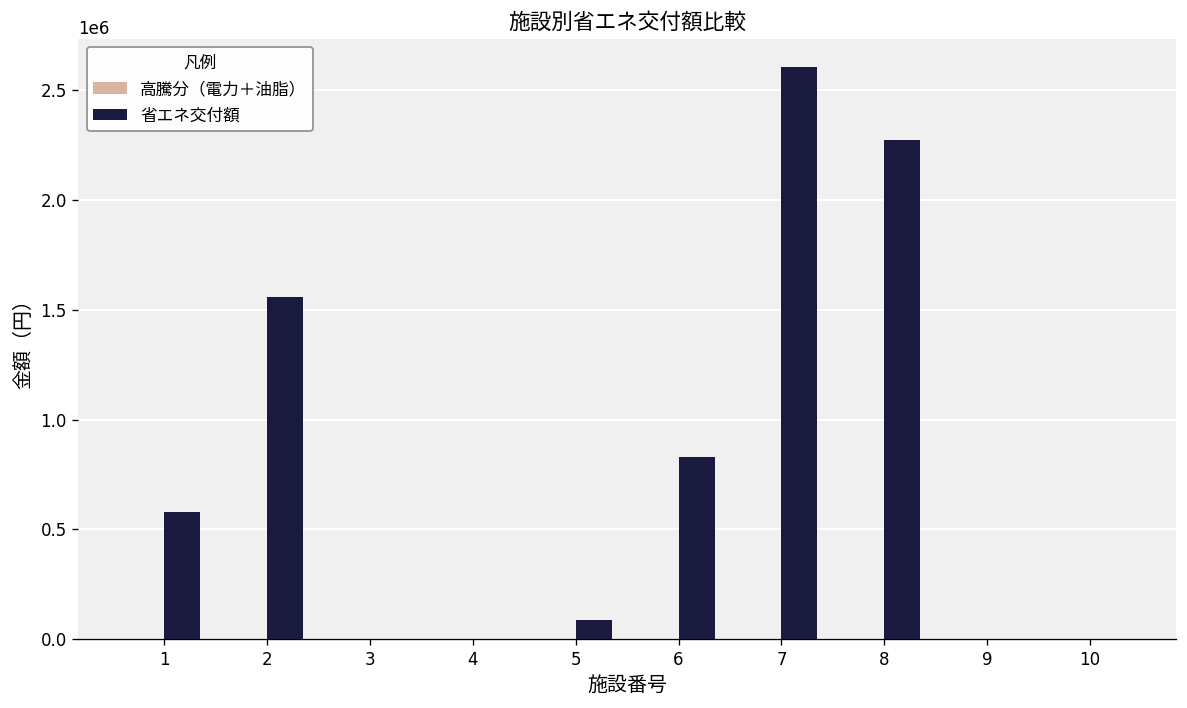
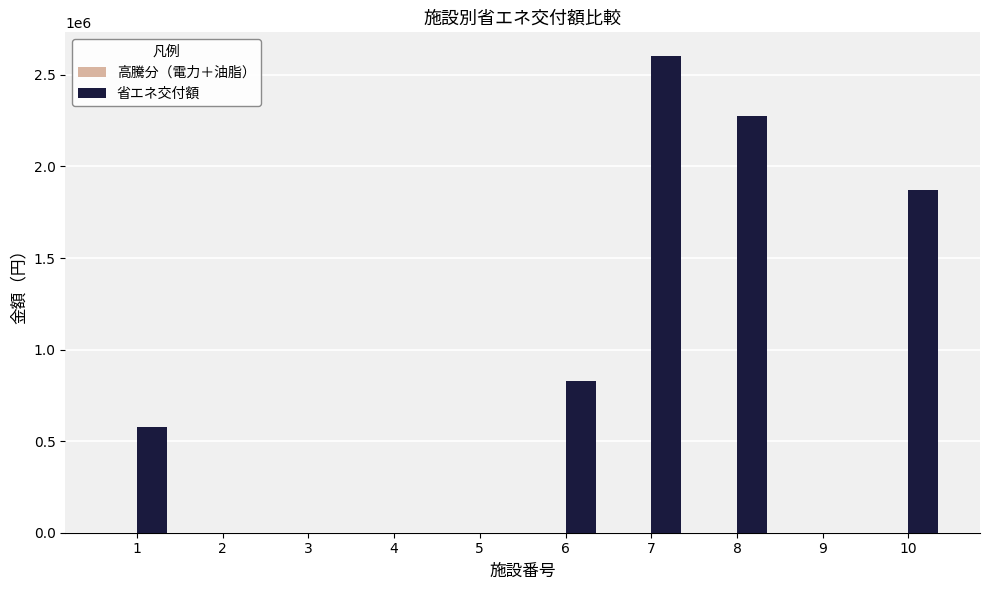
  {
    "高騰分（電力＋油脂）": {
      "1": 0,
      "2": 0,
      "3": 0,
      "4": 0,
      "5": 0,
      "6": 0,
      "7": 0,
      "8": 0,
      "9": 0,
      "10": 0
    },
    "省エネ交付額": {
      "1": 580000,
-     "2": 1560000,
+     "2": 0,
      "3": 0,
      "4": 0,
-     "5": 90000,
+     "5": 0,
      "6": 830000,
      "7": 2600000,
      "8": 2270000,
      "9": 0,
-     "10": 0
+     "10": 1870000
    }
  }
